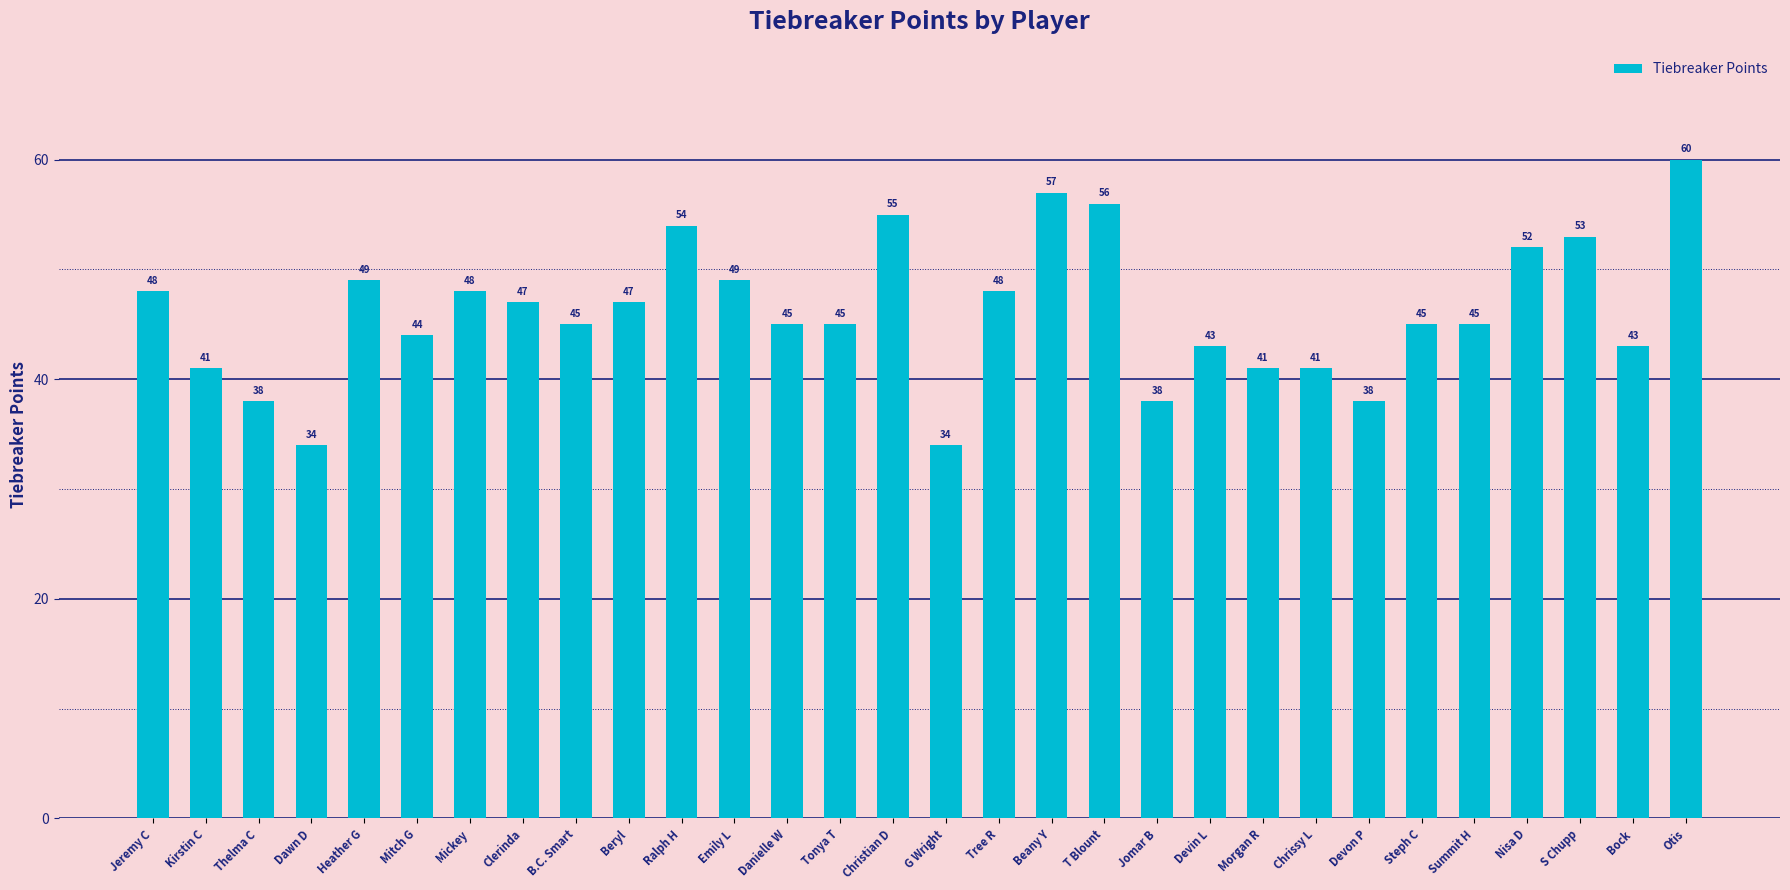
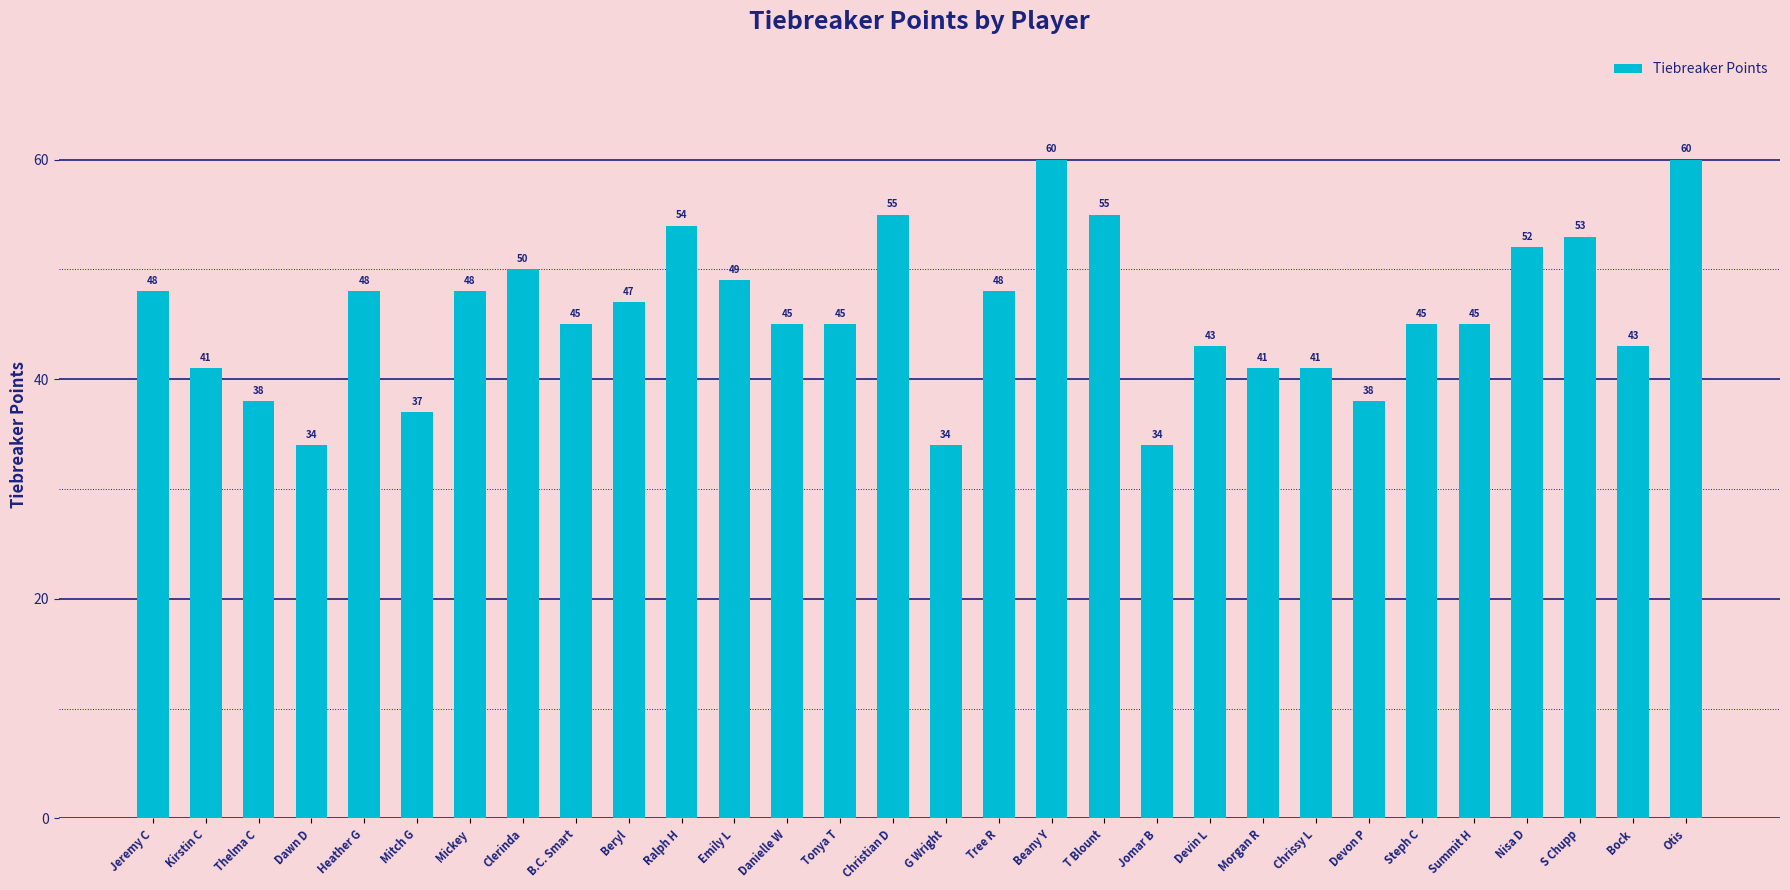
  {
    "Jeremy C": 48,
    "Kirstin C": 41,
    "Thelma C": 38,
    "Dawn D": 34,
-   "Heather G": 49,
-   "Mitch G": 44,
+   "Heather G": 48,
+   "Mitch G": 37,
    "Mickey": 48,
-   "Clerinda": 47,
+   "Clerinda": 50,
    "B.C. Smart": 45,
    "Beryl": 47,
    "Ralph H": 54,
    "Emily L": 49,
    "Danielle W": 45,
    "Tonya T": 45,
    "Christian D": 55,
    "G Wright": 34,
    "Tree R": 48,
-   "Beany Y": 57,
-   "T Blount": 56,
-   "Jomar B": 38,
+   "Beany Y": 60,
+   "T Blount": 55,
+   "Jomar B": 34,
    "Devin L": 43,
    "Morgan R": 41,
    "Chrissy L": 41,
    "Devon P": 38,
    "Steph C": 45,
    "Summit H": 45,
    "Nisa D": 52,
    "S Chupp": 53,
    "Bock": 43,
    "Otis": 60
  }
